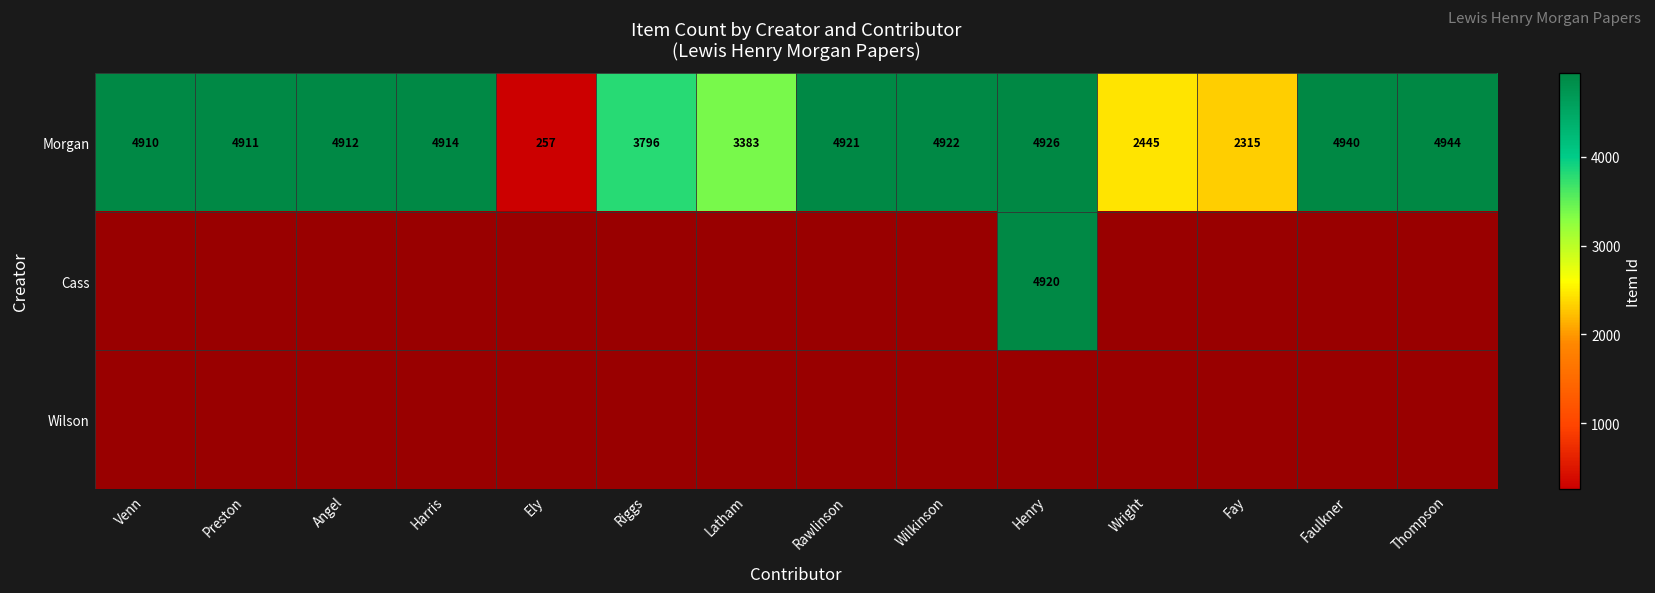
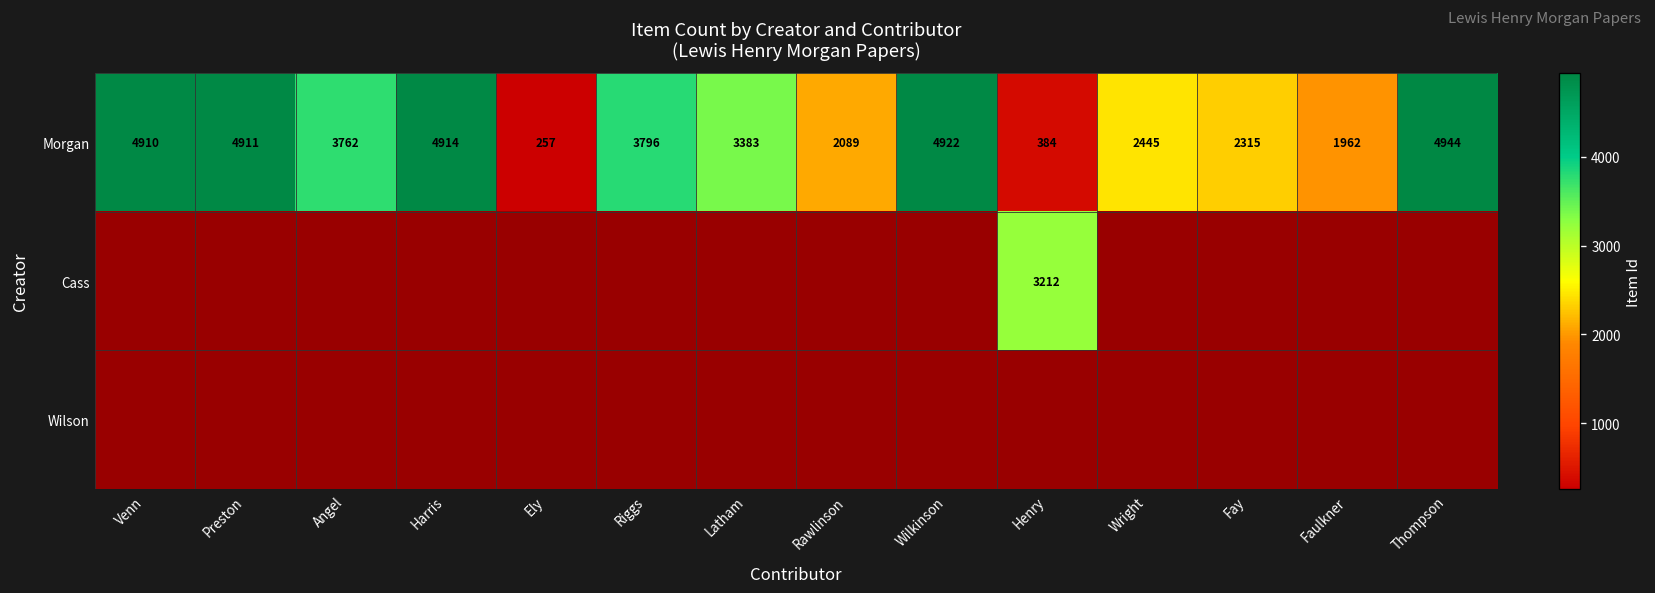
  {
    "Morgan": {
      "Venn": 4910,
      "Preston": 4911,
-     "Angel": 4912,
+     "Angel": 3762,
      "Harris": 4914,
      "Ely": 257,
      "Riggs": 3796,
      "Latham": 3383,
-     "Rawlinson": 4921,
+     "Rawlinson": 2089,
      "Wilkinson": 4922,
-     "Henry": 4926,
+     "Henry": 384,
      "Wright": 2445,
      "Fay": 2315,
-     "Faulkner": 4940,
+     "Faulkner": 1962,
      "Thompson": 4944
    },
    "Cass": {
-     "Henry": 4920
+     "Henry": 3212
    }
  }
